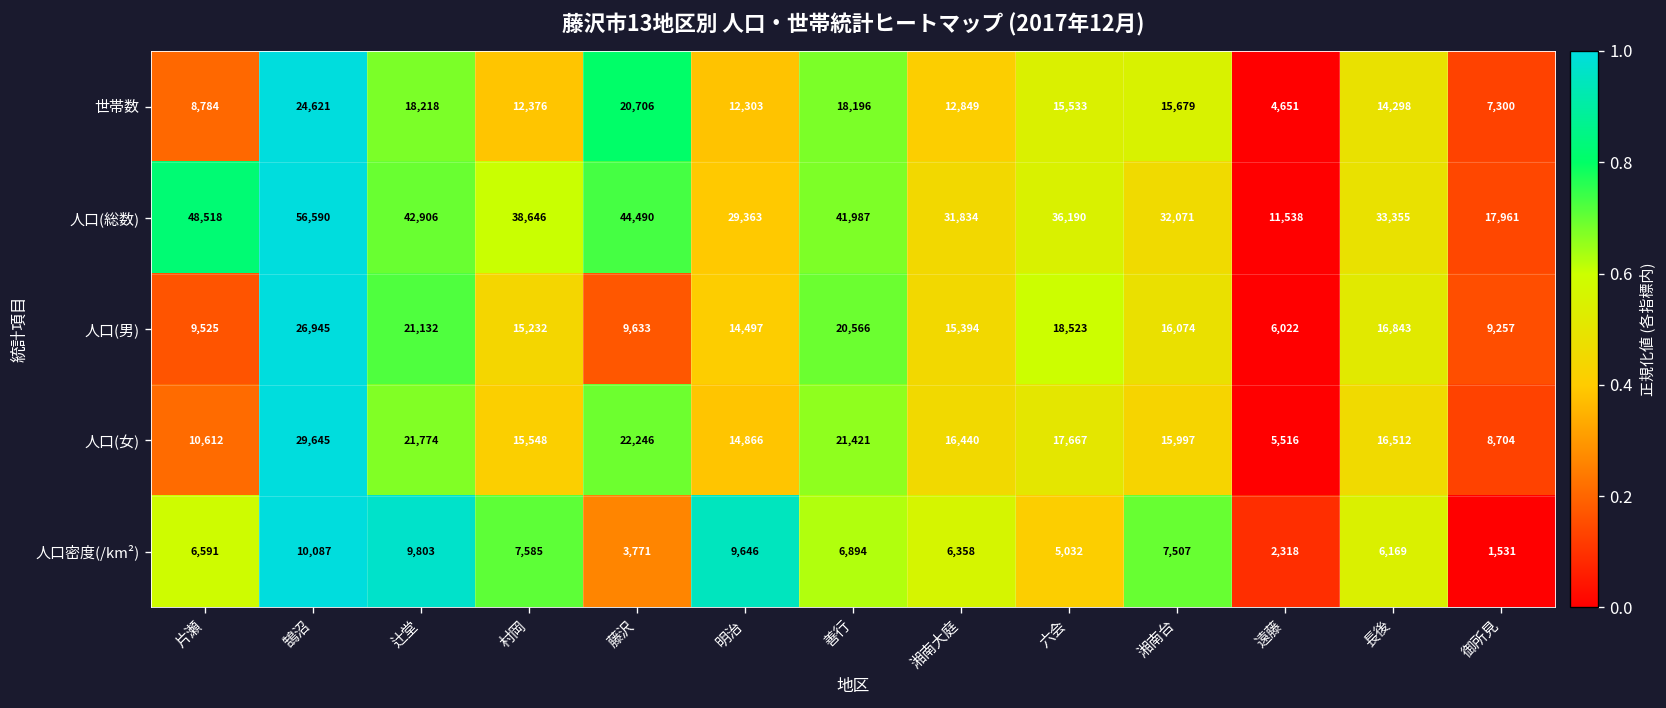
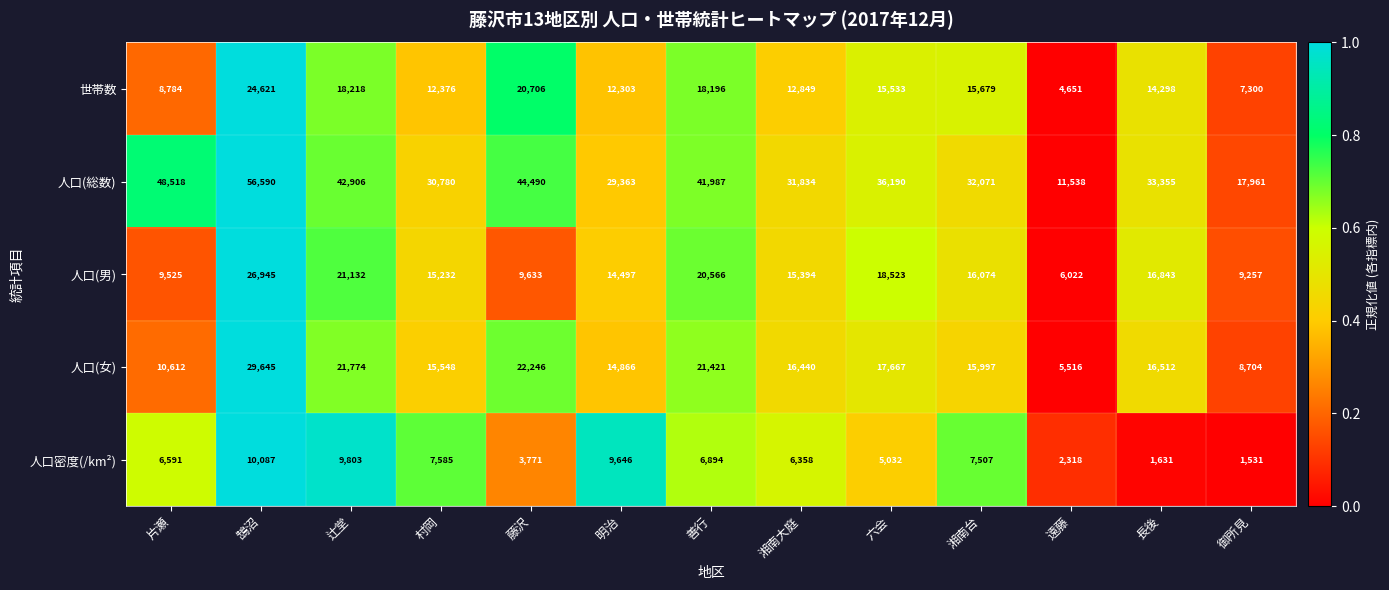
  {
    "世帯数": {
      "片瀬": "8,784",
      "鵠沼": "24,621",
      "辻堂": "18,218",
      "村岡": "12,376",
      "藤沢": "20,706",
      "明治": "12,303",
      "善行": "18,196",
      "湘南大庭": "12,849",
      "六会": "15,533",
      "湘南台": "15,679",
      "遠藤": "4,651",
      "長後": "14,298",
      "御所見": "7,300"
    },
    "人口(総数)": {
      "片瀬": "48,518",
      "鵠沼": "56,590",
      "辻堂": "42,906",
-     "村岡": "38,646",
+     "村岡": "30,780",
      "藤沢": "44,490",
      "明治": "29,363",
      "善行": "41,987",
      "湘南大庭": "31,834",
      "六会": "36,190",
      "湘南台": "32,071",
      "遠藤": "11,538",
      "長後": "33,355",
      "御所見": "17,961"
    },
    "人口(男)": {
      "片瀬": "9,525",
      "鵠沼": "26,945",
      "辻堂": "21,132",
      "村岡": "15,232",
      "藤沢": "9,633",
      "明治": "14,497",
      "善行": "20,566",
      "湘南大庭": "15,394",
      "六会": "18,523",
      "湘南台": "16,074",
      "遠藤": "6,022",
      "長後": "16,843",
      "御所見": "9,257"
    },
    "人口(女)": {
      "片瀬": "10,612",
      "鵠沼": "29,645",
      "辻堂": "21,774",
      "村岡": "15,548",
      "藤沢": "22,246",
      "明治": "14,866",
      "善行": "21,421",
      "湘南大庭": "16,440",
      "六会": "17,667",
      "湘南台": "15,997",
      "遠藤": "5,516",
      "長後": "16,512",
      "御所見": "8,704"
    },
    "人口密度(/km²)": {
      "片瀬": "6,591",
      "鵠沼": "10,087",
      "辻堂": "9,803",
      "村岡": "7,585",
      "藤沢": "3,771",
      "明治": "9,646",
      "善行": "6,894",
      "湘南大庭": "6,358",
      "六会": "5,032",
      "湘南台": "7,507",
      "遠藤": "2,318",
-     "長後": "6,169",
+     "長後": "1,631",
      "御所見": "1,531"
    }
  }
